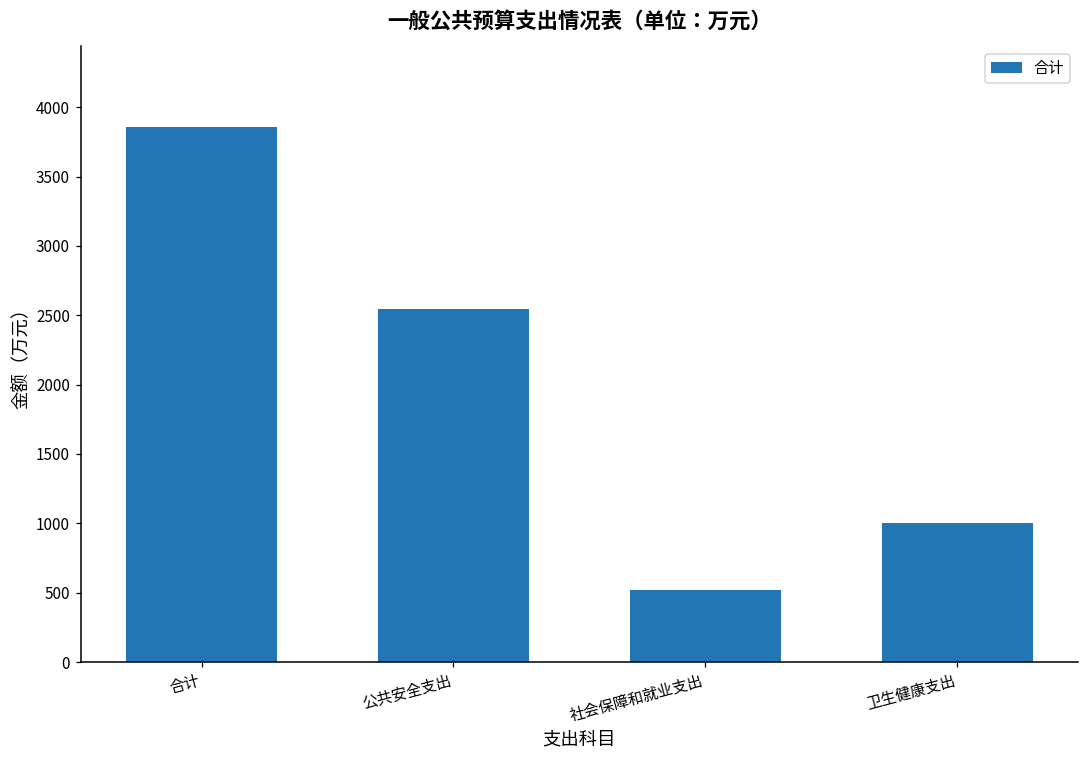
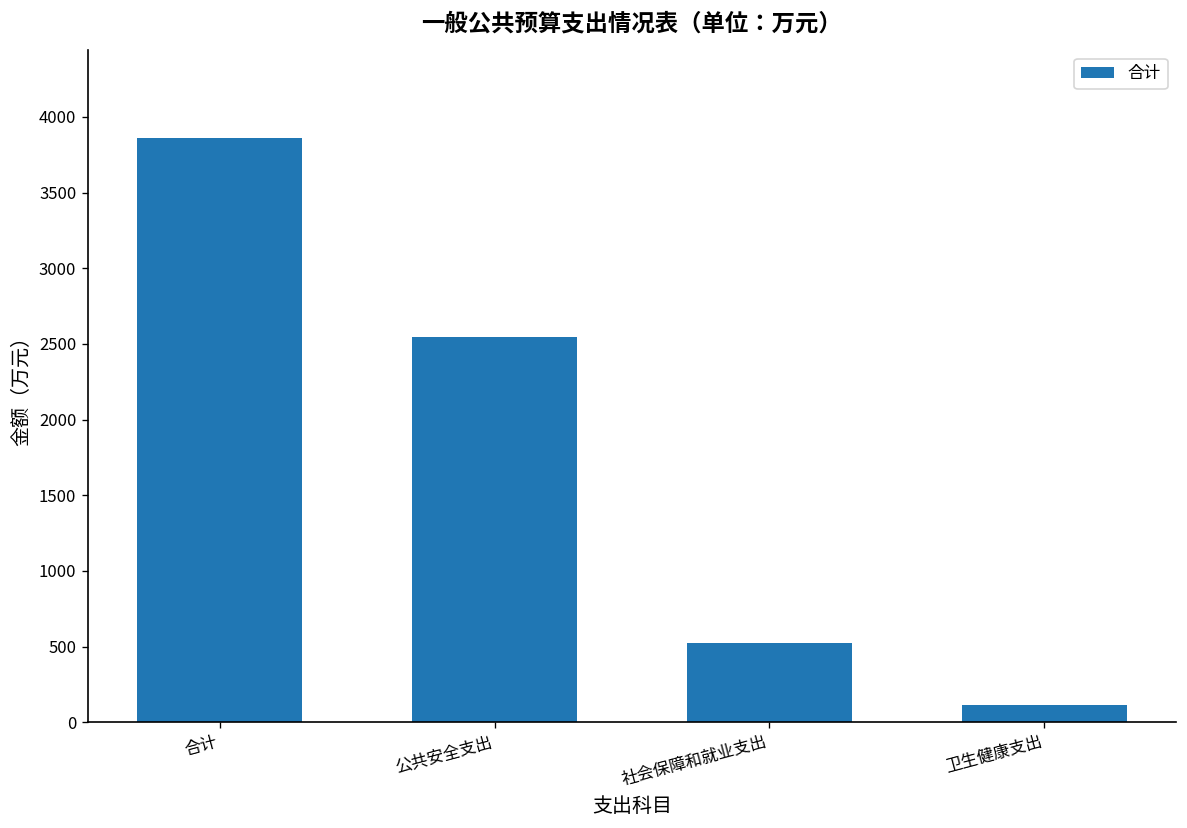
  {
    "合计": 3860,
    "公共安全支出": 2550,
    "社会保障和就业支出": 520,
-   "卫生健康支出": 1010
+   "卫生健康支出": 110
  }
